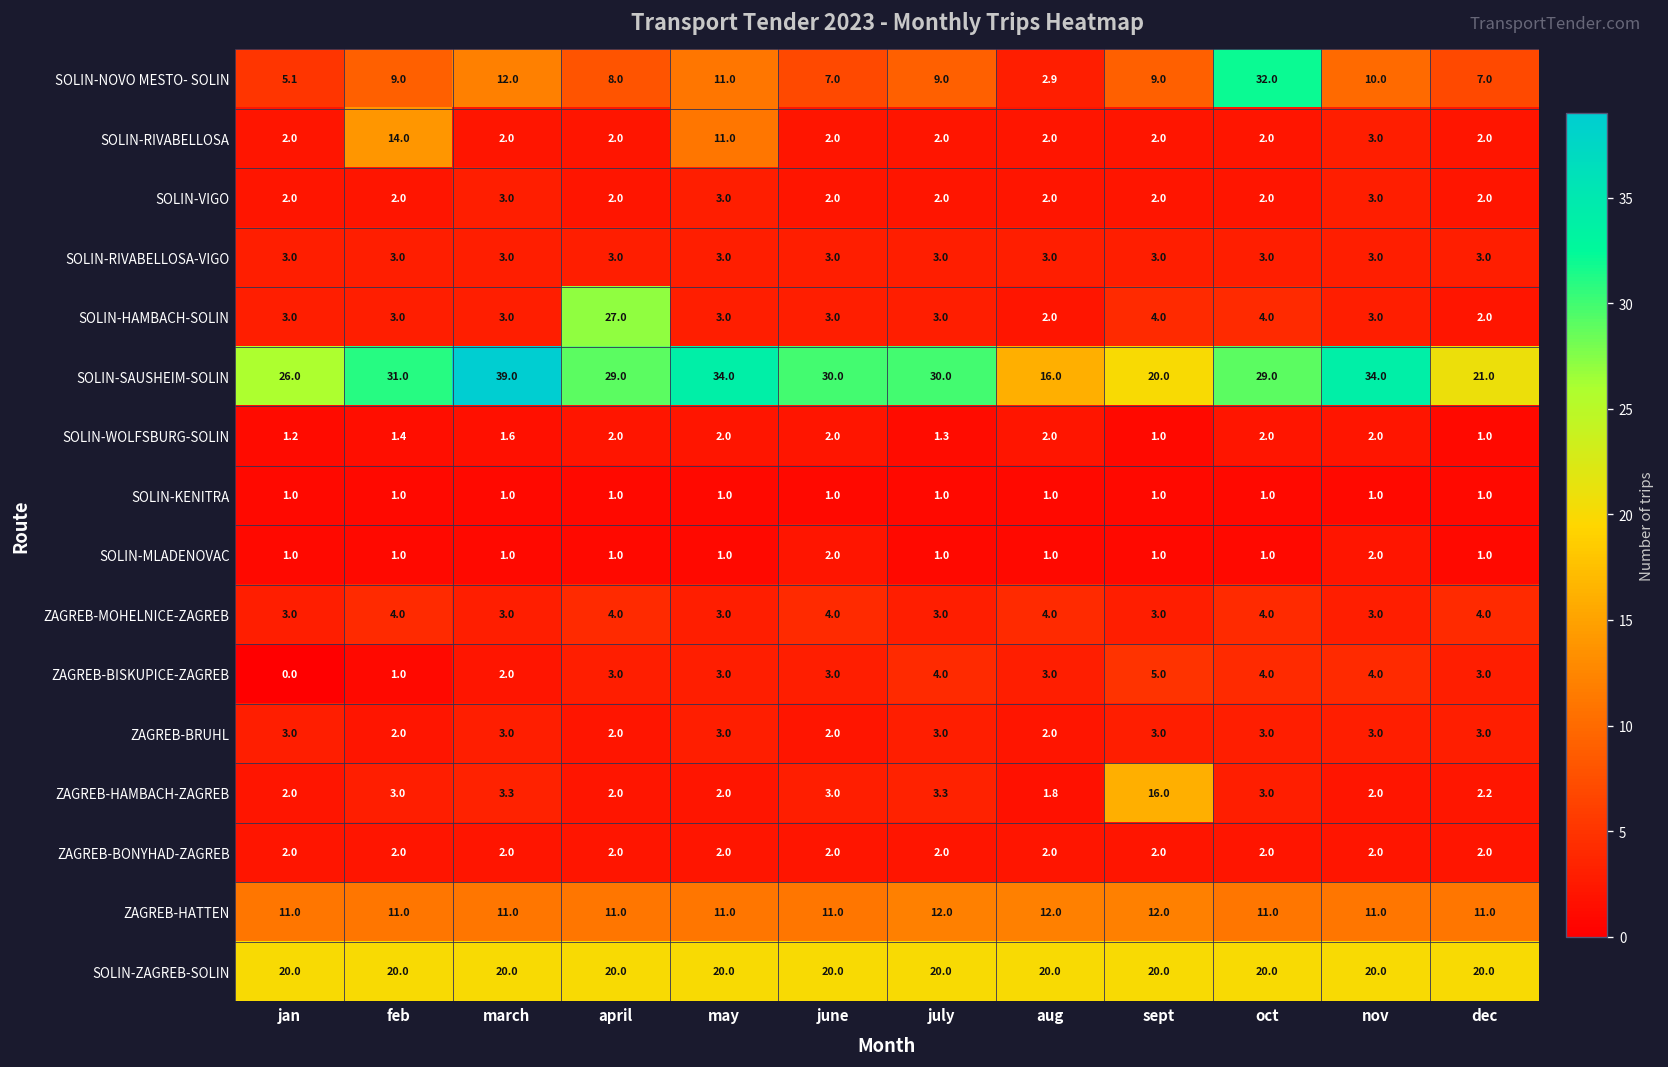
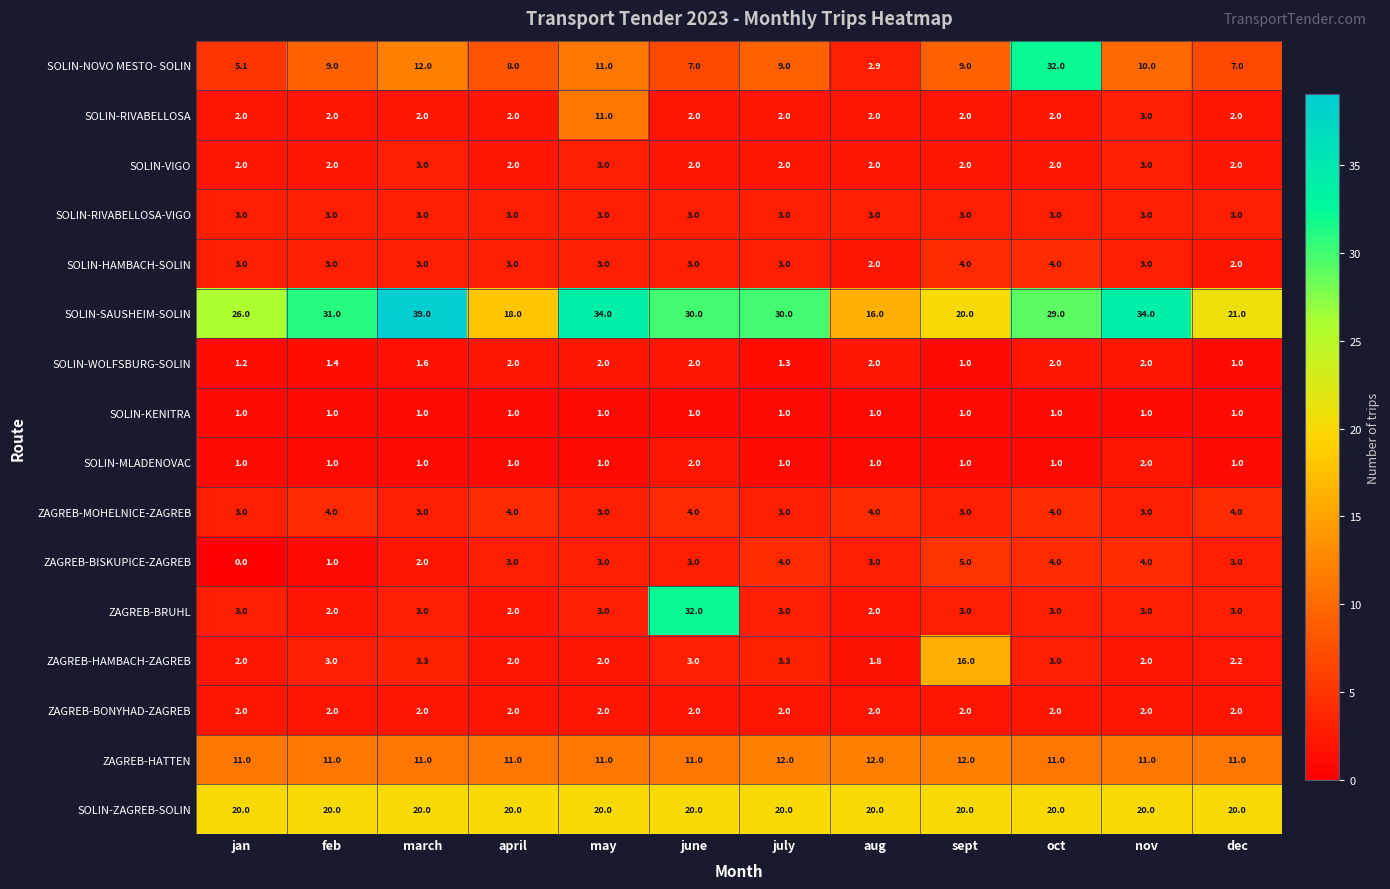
  {
    "SOLIN-NOVO MESTO- SOLIN": {
      "jan": 5.1,
      "feb": 9.0,
      "march": 12.0,
      "april": 8.0,
      "may": 11.0,
      "june": 7.0,
      "july": 9.0,
      "aug": 2.9,
      "sept": 9.0,
      "oct": 32.0,
      "nov": 10.0,
      "dec": 7.0
    },
    "SOLIN-RIVABELLOSA": {
      "jan": 2.0,
-     "feb": 14.0,
+     "feb": 2.0,
      "march": 2.0,
      "april": 2.0,
      "may": 11.0,
      "june": 2.0,
      "july": 2.0,
      "aug": 2.0,
      "sept": 2.0,
      "oct": 2.0,
      "nov": 3.0,
      "dec": 2.0
    },
    "SOLIN-VIGO": {
      "jan": 2.0,
      "feb": 2.0,
      "march": 3.0,
      "april": 2.0,
      "may": 3.0,
      "june": 2.0,
      "july": 2.0,
      "aug": 2.0,
      "sept": 2.0,
      "oct": 2.0,
      "nov": 3.0,
      "dec": 2.0
    },
    "SOLIN-RIVABELLOSA-VIGO": {
      "jan": 3.0,
      "feb": 3.0,
      "march": 3.0,
      "april": 3.0,
      "may": 3.0,
      "june": 3.0,
      "july": 3.0,
      "aug": 3.0,
      "sept": 3.0,
      "oct": 3.0,
      "nov": 3.0,
      "dec": 3.0
    },
    "SOLIN-HAMBACH-SOLIN": {
      "jan": 3.0,
      "feb": 3.0,
      "march": 3.0,
-     "april": 27.0,
+     "april": 3.0,
      "may": 3.0,
      "june": 3.0,
      "july": 3.0,
      "aug": 2.0,
      "sept": 4.0,
      "oct": 4.0,
      "nov": 3.0,
      "dec": 2.0
    },
    "SOLIN-SAUSHEIM-SOLIN": {
      "jan": 26.0,
      "feb": 31.0,
      "march": 39.0,
-     "april": 29.0,
+     "april": 18.0,
      "may": 34.0,
      "june": 30.0,
      "july": 30.0,
      "aug": 16.0,
      "sept": 20.0,
      "oct": 29.0,
      "nov": 34.0,
      "dec": 21.0
    },
    "SOLIN-WOLFSBURG-SOLIN": {
      "jan": 1.2,
      "feb": 1.4,
      "march": 1.6,
      "april": 2.0,
      "may": 2.0,
      "june": 2.0,
      "july": 1.3,
      "aug": 2.0,
      "sept": 1.0,
      "oct": 2.0,
      "nov": 2.0,
      "dec": 1.0
    },
    "SOLIN-KENITRA": {
      "jan": 1.0,
      "feb": 1.0,
      "march": 1.0,
      "april": 1.0,
      "may": 1.0,
      "june": 1.0,
      "july": 1.0,
      "aug": 1.0,
      "sept": 1.0,
      "oct": 1.0,
      "nov": 1.0,
      "dec": 1.0
    },
    "SOLIN-MLADENOVAC": {
      "jan": 1.0,
      "feb": 1.0,
      "march": 1.0,
      "april": 1.0,
      "may": 1.0,
      "june": 2.0,
      "july": 1.0,
      "aug": 1.0,
      "sept": 1.0,
      "oct": 1.0,
      "nov": 2.0,
      "dec": 1.0
    },
    "ZAGREB-MOHELNICE-ZAGREB": {
      "jan": 3.0,
      "feb": 4.0,
      "march": 3.0,
      "april": 4.0,
      "may": 3.0,
      "june": 4.0,
      "july": 3.0,
      "aug": 4.0,
      "sept": 3.0,
      "oct": 4.0,
      "nov": 3.0,
      "dec": 4.0
    },
    "ZAGREB-BISKUPICE-ZAGREB": {
      "jan": 0.0,
      "feb": 1.0,
      "march": 2.0,
      "april": 3.0,
      "may": 3.0,
      "june": 3.0,
      "july": 4.0,
      "aug": 3.0,
      "sept": 5.0,
      "oct": 4.0,
      "nov": 4.0,
      "dec": 3.0
    },
    "ZAGREB-BRUHL": {
      "jan": 3.0,
      "feb": 2.0,
      "march": 3.0,
      "april": 2.0,
      "may": 3.0,
-     "june": 2.0,
+     "june": 32.0,
      "july": 3.0,
      "aug": 2.0,
      "sept": 3.0,
      "oct": 3.0,
      "nov": 3.0,
      "dec": 3.0
    },
    "ZAGREB-HAMBACH-ZAGREB": {
      "jan": 2.0,
      "feb": 3.0,
      "march": 3.3,
      "april": 2.0,
      "may": 2.0,
      "june": 3.0,
      "july": 3.3,
      "aug": 1.8,
      "sept": 16.0,
      "oct": 3.0,
      "nov": 2.0,
      "dec": 2.2
    },
    "ZAGREB-BONYHAD-ZAGREB": {
      "jan": 2.0,
      "feb": 2.0,
      "march": 2.0,
      "april": 2.0,
      "may": 2.0,
      "june": 2.0,
      "july": 2.0,
      "aug": 2.0,
      "sept": 2.0,
      "oct": 2.0,
      "nov": 2.0,
      "dec": 2.0
    },
    "ZAGREB-HATTEN": {
      "jan": 11.0,
      "feb": 11.0,
      "march": 11.0,
      "april": 11.0,
      "may": 11.0,
      "june": 11.0,
      "july": 12.0,
      "aug": 12.0,
      "sept": 12.0,
      "oct": 11.0,
      "nov": 11.0,
      "dec": 11.0
    },
    "SOLIN-ZAGREB-SOLIN": {
      "jan": 20.0,
      "feb": 20.0,
      "march": 20.0,
      "april": 20.0,
      "may": 20.0,
      "june": 20.0,
      "july": 20.0,
      "aug": 20.0,
      "sept": 20.0,
      "oct": 20.0,
      "nov": 20.0,
      "dec": 20.0
    }
  }
